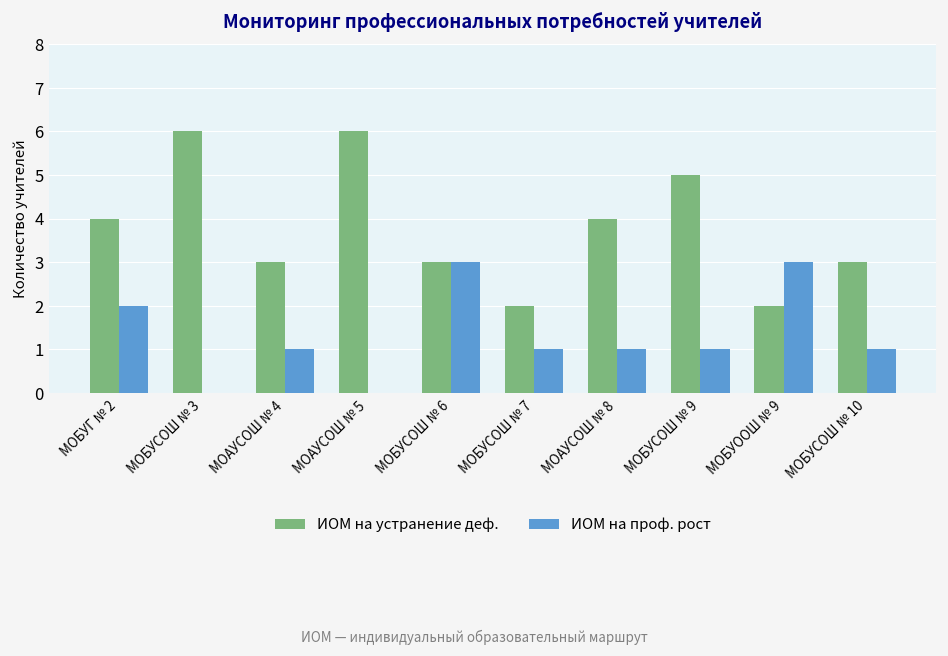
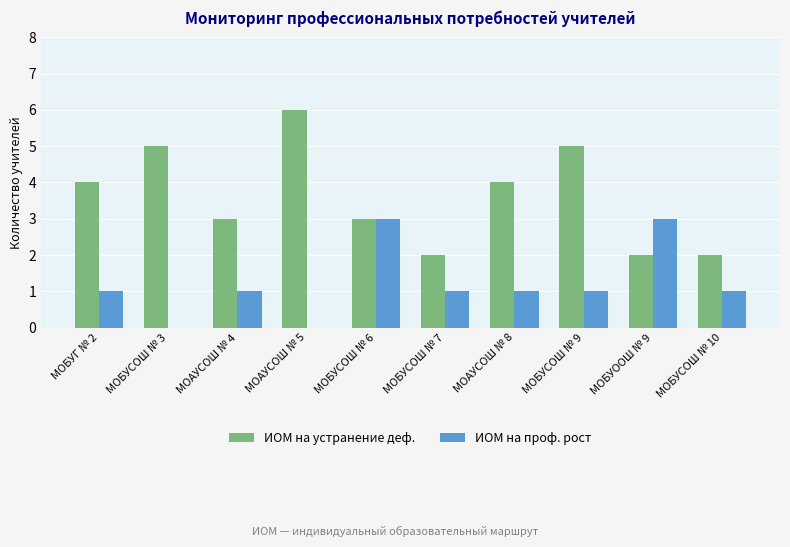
  {
    "ИОМ на устранение деф.": {
      "МОБУГ № 2": 4,
-     "МОБУСОШ № 3": 6,
+     "МОБУСОШ № 3": 5,
      "МОАУСОШ № 4": 3,
      "МОАУСОШ № 5": 6,
      "МОБУСОШ № 6": 3,
      "МОБУСОШ № 7": 2,
      "МОАУСОШ № 8": 4,
      "МОБУСОШ № 9": 5,
      "МОБУООШ № 9": 2,
-     "МОБУСОШ № 10": 3
+     "МОБУСОШ № 10": 2
    },
    "ИОМ на проф. рост": {
-     "МОБУГ № 2": 2,
+     "МОБУГ № 2": 1,
      "МОБУСОШ № 3": 0,
      "МОАУСОШ № 4": 1,
      "МОАУСОШ № 5": 0,
      "МОБУСОШ № 6": 3,
      "МОБУСОШ № 7": 1,
      "МОАУСОШ № 8": 1,
      "МОБУСОШ № 9": 1,
      "МОБУООШ № 9": 3,
      "МОБУСОШ № 10": 1
    }
  }
